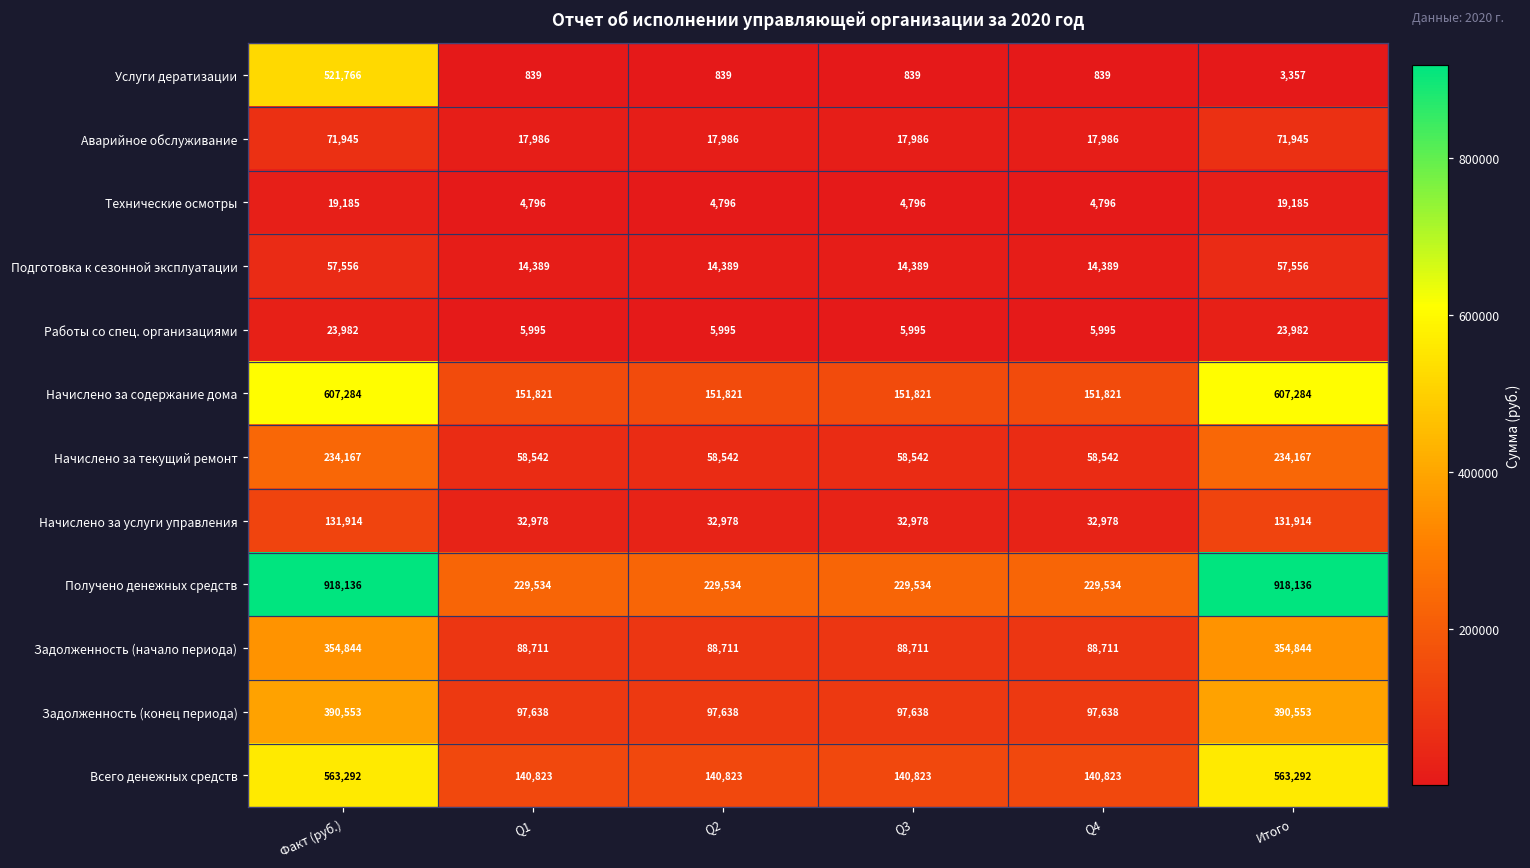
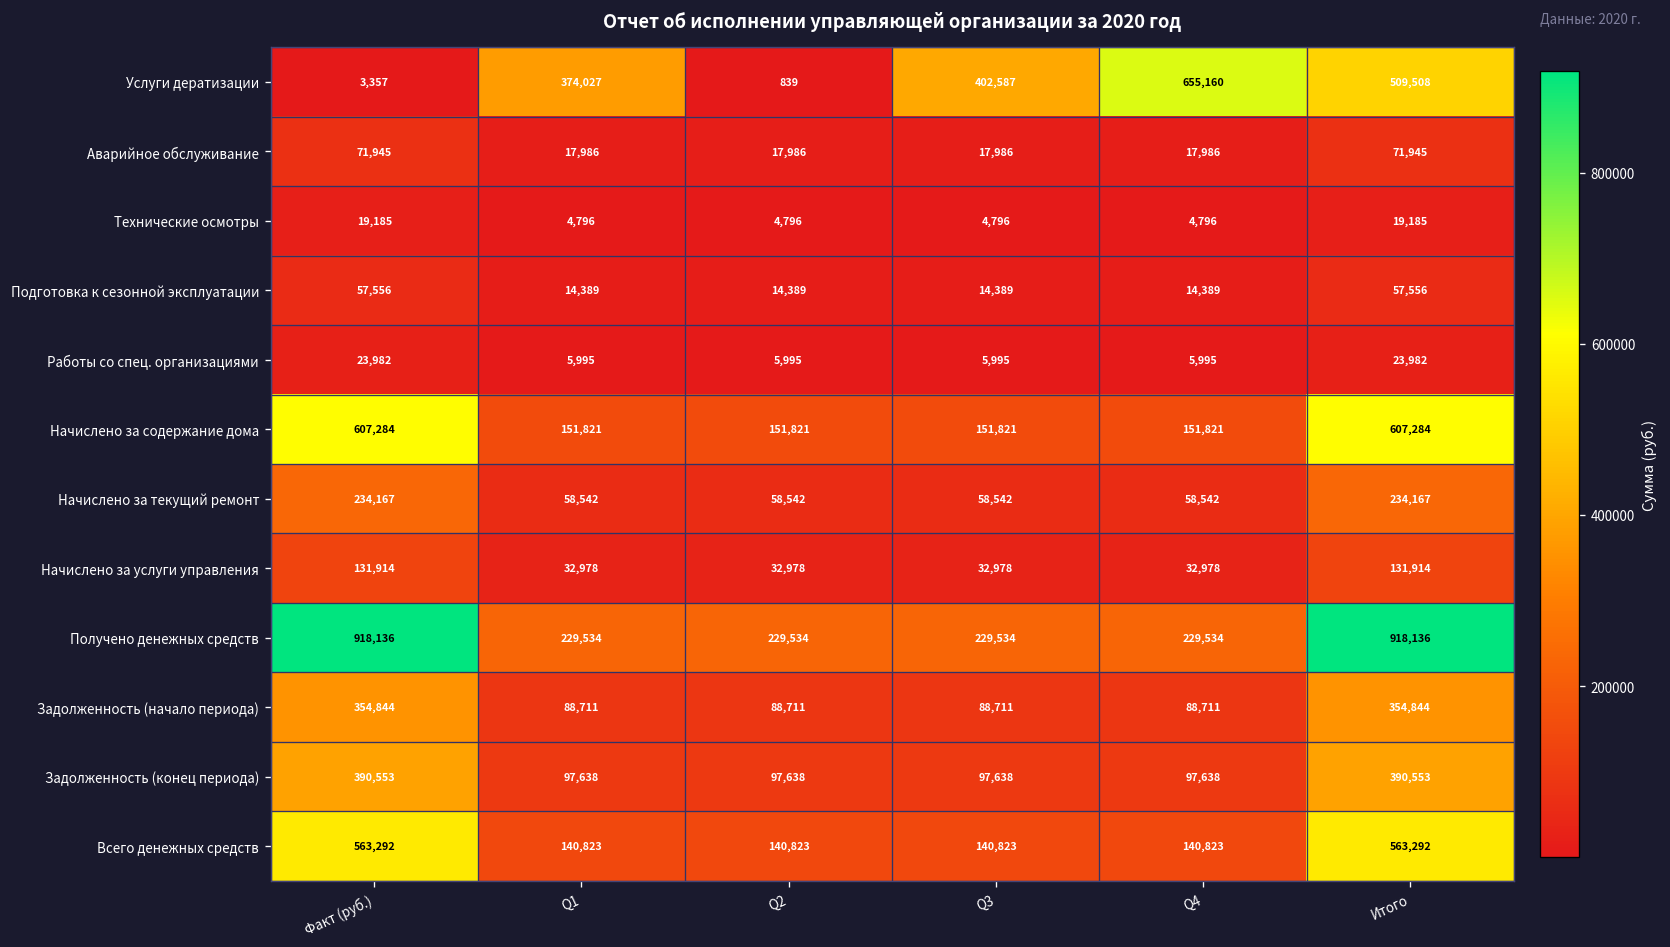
  {
    "Услуги дератизации": {
-     "Факт (руб.)": "521,766",
-     "Q1": "839",
+     "Факт (руб.)": "3,357",
+     "Q1": "374,027",
      "Q2": "839",
-     "Q3": "839",
-     "Q4": "839",
-     "Итого": "3,357"
+     "Q3": "402,587",
+     "Q4": "655,160",
+     "Итого": "509,508"
    },
    "Аварийное обслуживание": {
      "Факт (руб.)": "71,945",
      "Q1": "17,986",
      "Q2": "17,986",
      "Q3": "17,986",
      "Q4": "17,986",
      "Итого": "71,945"
    },
    "Технические осмотры": {
      "Факт (руб.)": "19,185",
      "Q1": "4,796",
      "Q2": "4,796",
      "Q3": "4,796",
      "Q4": "4,796",
      "Итого": "19,185"
    },
    "Подготовка к сезонной эксплуатации": {
      "Факт (руб.)": "57,556",
      "Q1": "14,389",
      "Q2": "14,389",
      "Q3": "14,389",
      "Q4": "14,389",
      "Итого": "57,556"
    },
    "Работы со спец. организациями": {
      "Факт (руб.)": "23,982",
      "Q1": "5,995",
      "Q2": "5,995",
      "Q3": "5,995",
      "Q4": "5,995",
      "Итого": "23,982"
    },
    "Начислено за содержание дома": {
      "Факт (руб.)": "607,284",
      "Q1": "151,821",
      "Q2": "151,821",
      "Q3": "151,821",
      "Q4": "151,821",
      "Итого": "607,284"
    },
    "Начислено за текущий ремонт": {
      "Факт (руб.)": "234,167",
      "Q1": "58,542",
      "Q2": "58,542",
      "Q3": "58,542",
      "Q4": "58,542",
      "Итого": "234,167"
    },
    "Начислено за услуги управления": {
      "Факт (руб.)": "131,914",
      "Q1": "32,978",
      "Q2": "32,978",
      "Q3": "32,978",
      "Q4": "32,978",
      "Итого": "131,914"
    },
    "Получено денежных средств": {
      "Факт (руб.)": "918,136",
      "Q1": "229,534",
      "Q2": "229,534",
      "Q3": "229,534",
      "Q4": "229,534",
      "Итого": "918,136"
    },
    "Задолженность (начало периода)": {
      "Факт (руб.)": "354,844",
      "Q1": "88,711",
      "Q2": "88,711",
      "Q3": "88,711",
      "Q4": "88,711",
      "Итого": "354,844"
    },
    "Задолженность (конец периода)": {
      "Факт (руб.)": "390,553",
      "Q1": "97,638",
      "Q2": "97,638",
      "Q3": "97,638",
      "Q4": "97,638",
      "Итого": "390,553"
    },
    "Всего денежных средств": {
      "Факт (руб.)": "563,292",
      "Q1": "140,823",
      "Q2": "140,823",
      "Q3": "140,823",
      "Q4": "140,823",
      "Итого": "563,292"
    }
  }
